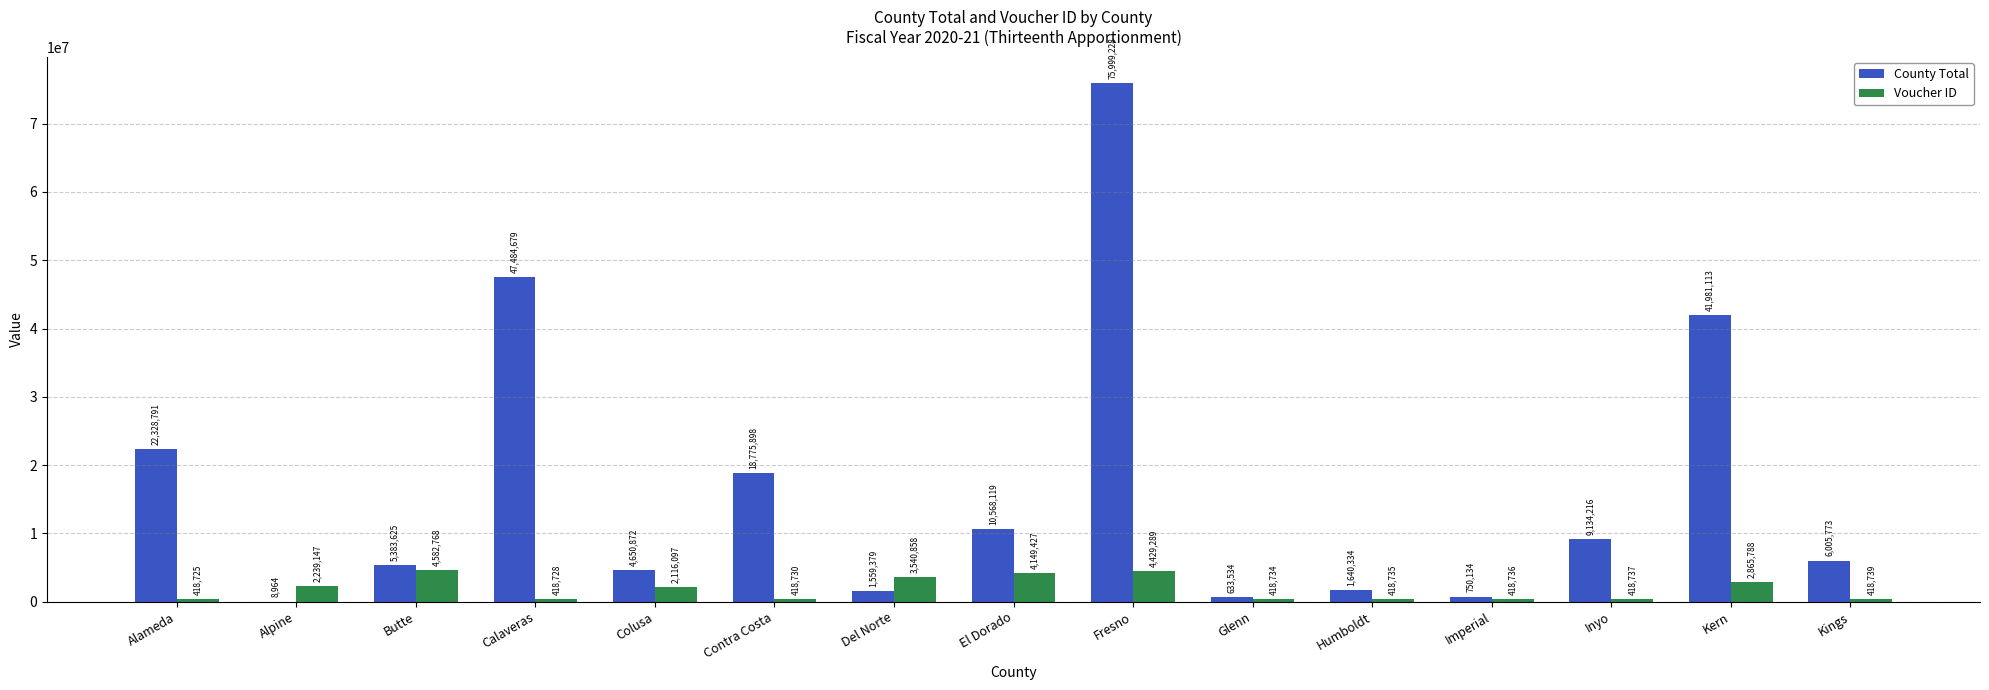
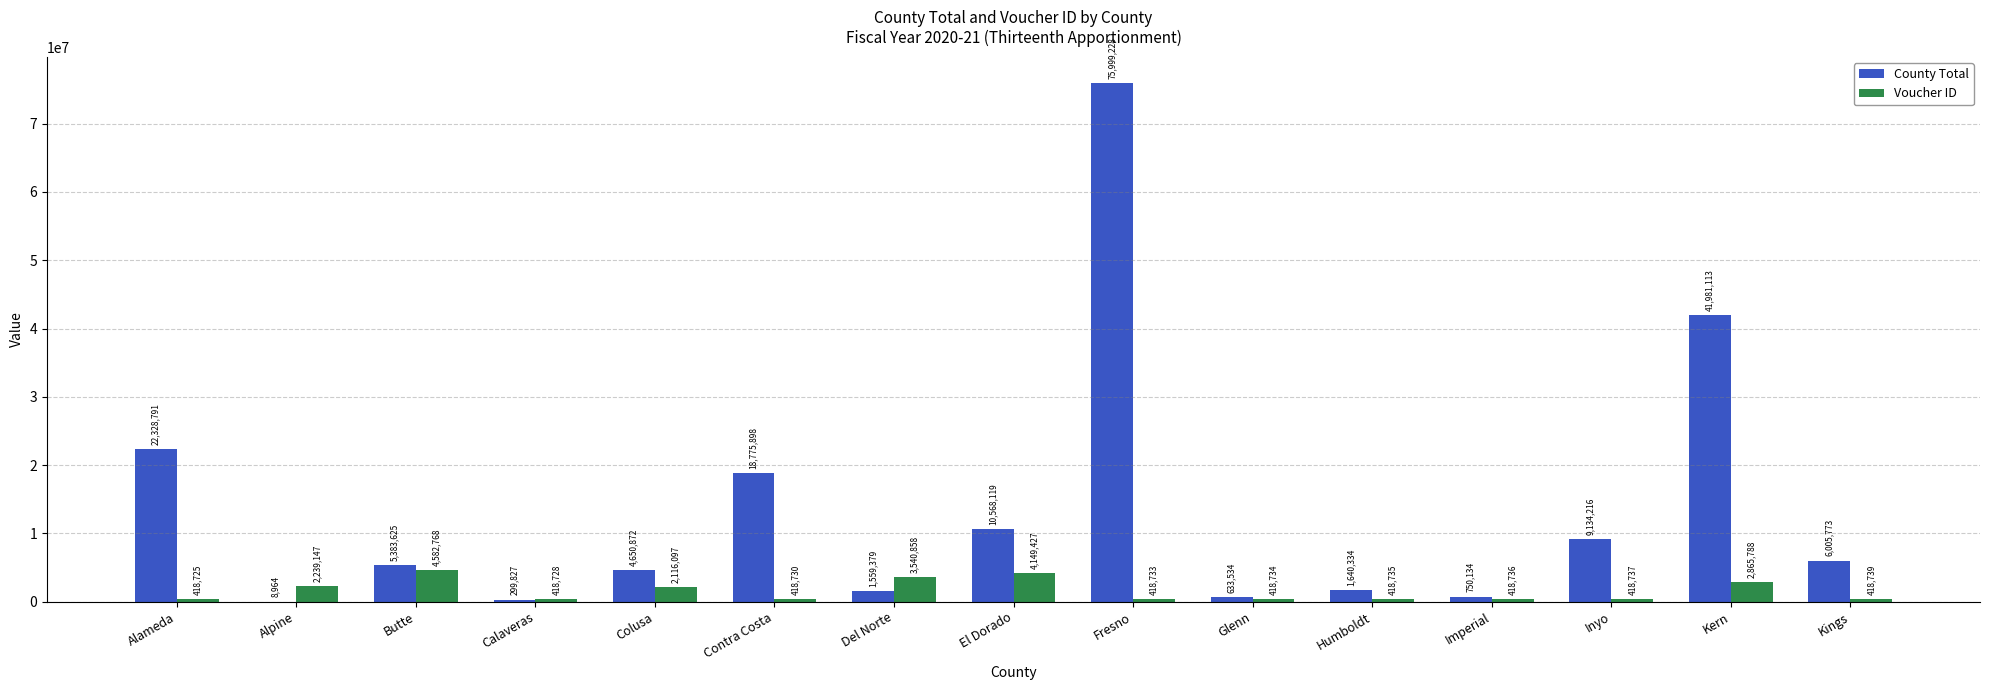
  {
    "County Total": {
      "Alameda": "22,328,791",
      "Alpine": "8,964",
      "Butte": "5,383,625",
-     "Calaveras": "47,484,679",
+     "Calaveras": "299,827",
      "Colusa": "4,650,872",
      "Contra Costa": "18,775,898",
      "Del Norte": "1,559,379",
      "El Dorado": "10,568,119",
      "Fresno": "75,999,228",
      "Glenn": "633,534",
      "Humboldt": "1,640,334",
      "Imperial": "750,134",
      "Inyo": "9,134,216",
      "Kern": "41,981,113",
      "Kings": "6,005,773"
    },
    "Voucher ID": {
      "Alameda": "418,725",
      "Alpine": "2,239,147",
      "Butte": "4,582,768",
      "Calaveras": "418,728",
      "Colusa": "2,116,097",
      "Contra Costa": "418,730",
      "Del Norte": "3,540,858",
      "El Dorado": "4,149,427",
-     "Fresno": "4,429,289",
+     "Fresno": "418,733",
      "Glenn": "418,734",
      "Humboldt": "418,735",
      "Imperial": "418,736",
      "Inyo": "418,737",
      "Kern": "2,865,788",
      "Kings": "418,739"
    }
  }
